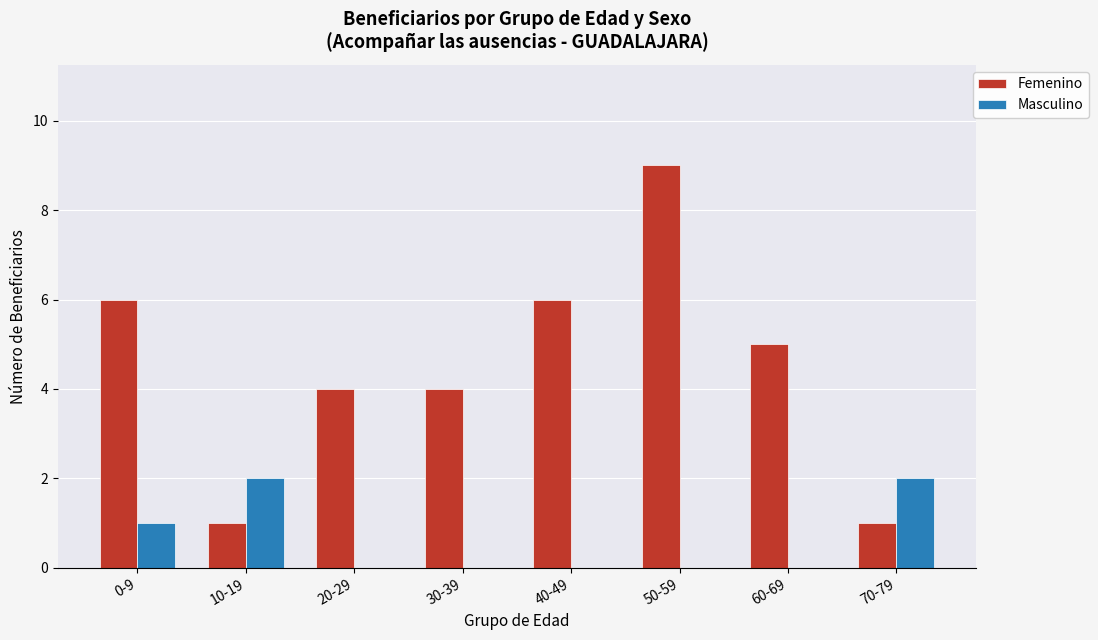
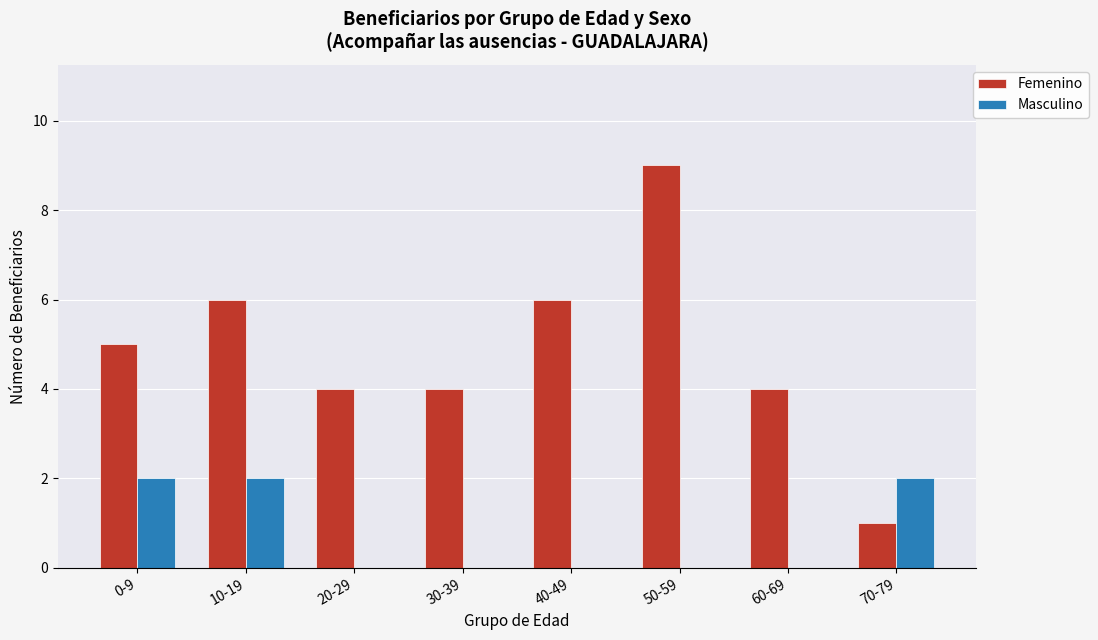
  {
    "Femenino": {
-     "0-9": 6,
-     "10-19": 1,
+     "0-9": 5,
+     "10-19": 6,
      "20-29": 4,
      "30-39": 4,
      "40-49": 6,
      "50-59": 9,
-     "60-69": 5,
+     "60-69": 4,
      "70-79": 1
    },
    "Masculino": {
-     "0-9": 1,
+     "0-9": 2,
      "10-19": 2,
      "20-29": 0,
      "30-39": 0,
      "40-49": 0,
      "50-59": 0,
      "60-69": 0,
      "70-79": 2
    }
  }
